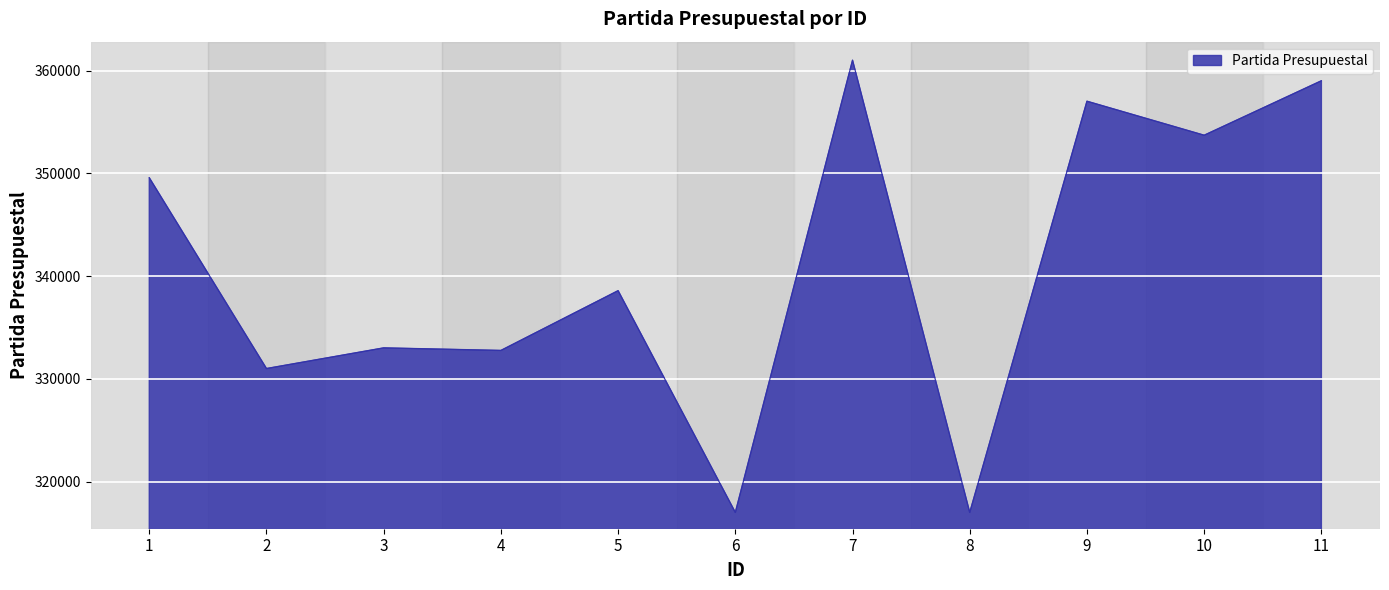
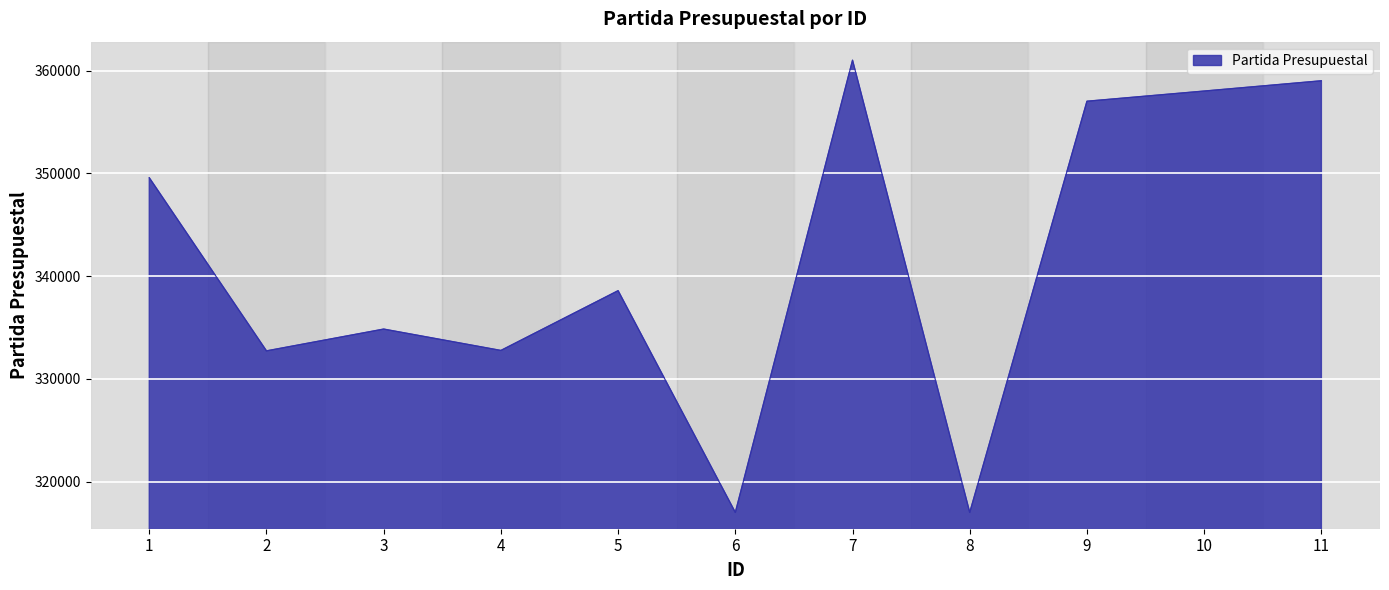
  {
    "1": 349600,
-   "2": 331000,
-   "3": 333000,
+   "2": 332700,
+   "3": 334900,
    "4": 332800,
    "5": 338600,
    "6": 317000,
    "7": 361000,
    "8": 317000,
    "9": 357000,
-   "10": 353700,
+   "10": 358000,
    "11": 359000
  }
